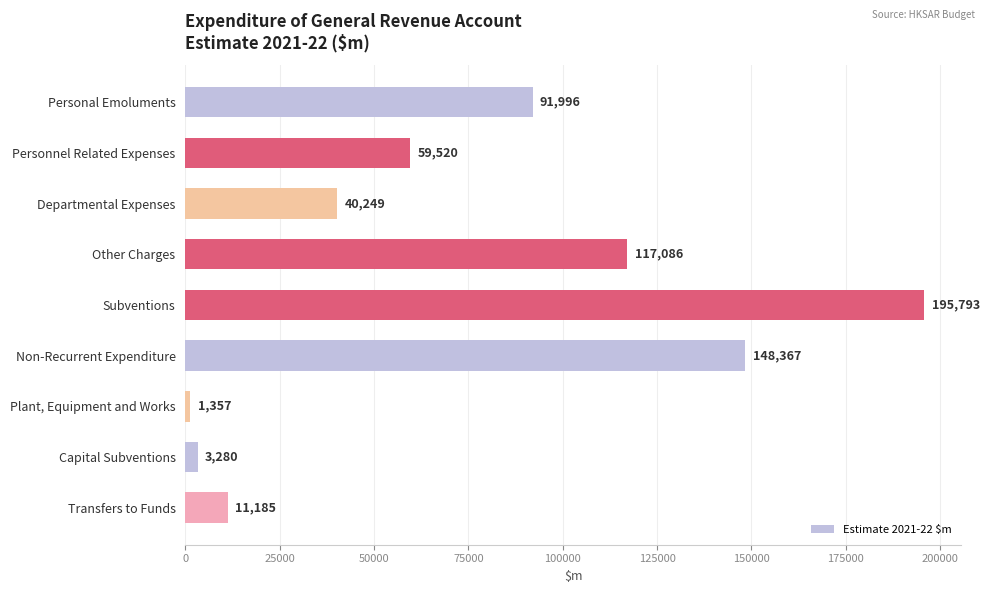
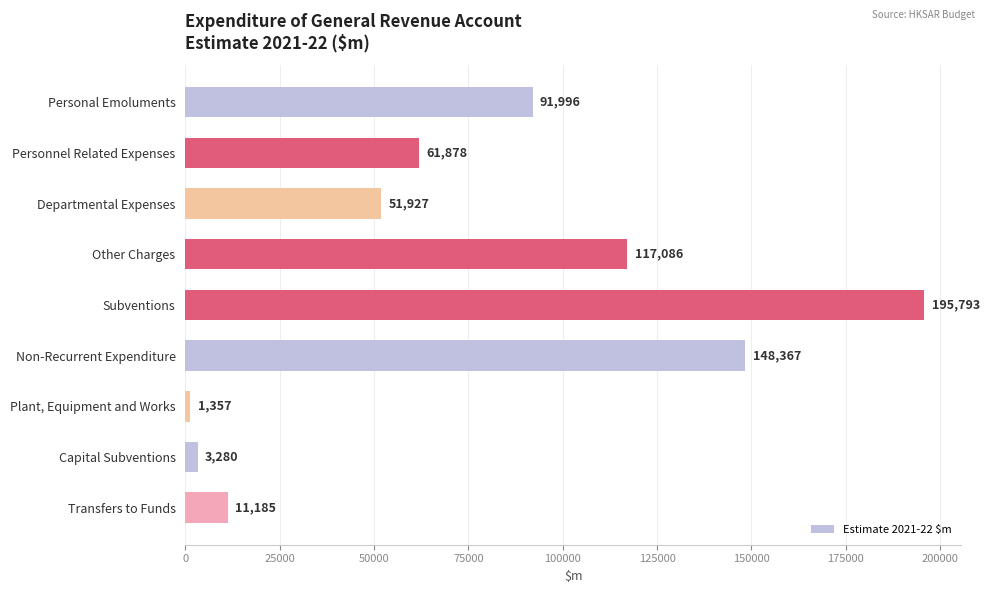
  {
    "Personal Emoluments": "91,996",
-   "Personnel Related Expenses": "59,520",
-   "Departmental Expenses": "40,249",
+   "Personnel Related Expenses": "61,878",
+   "Departmental Expenses": "51,927",
    "Other Charges": "117,086",
    "Subventions": "195,793",
    "Non-Recurrent Expenditure": "148,367",
    "Plant, Equipment and Works": "1,357",
    "Capital Subventions": "3,280",
    "Transfers to Funds": "11,185"
  }
